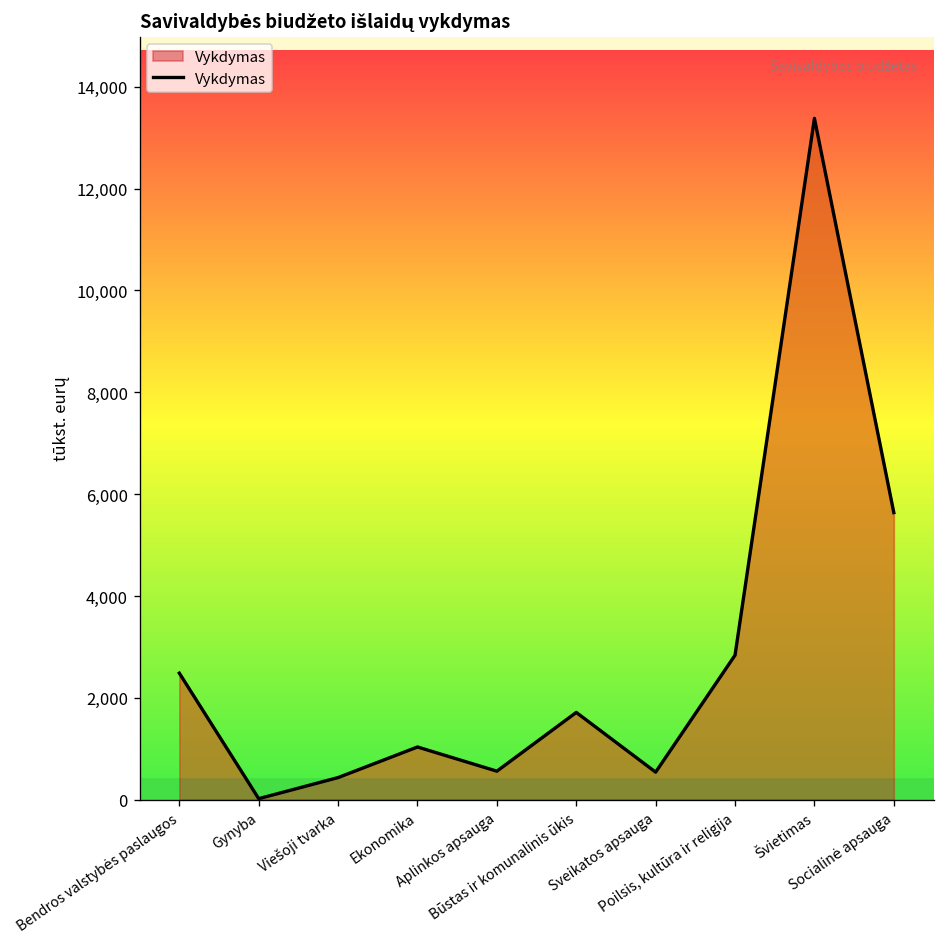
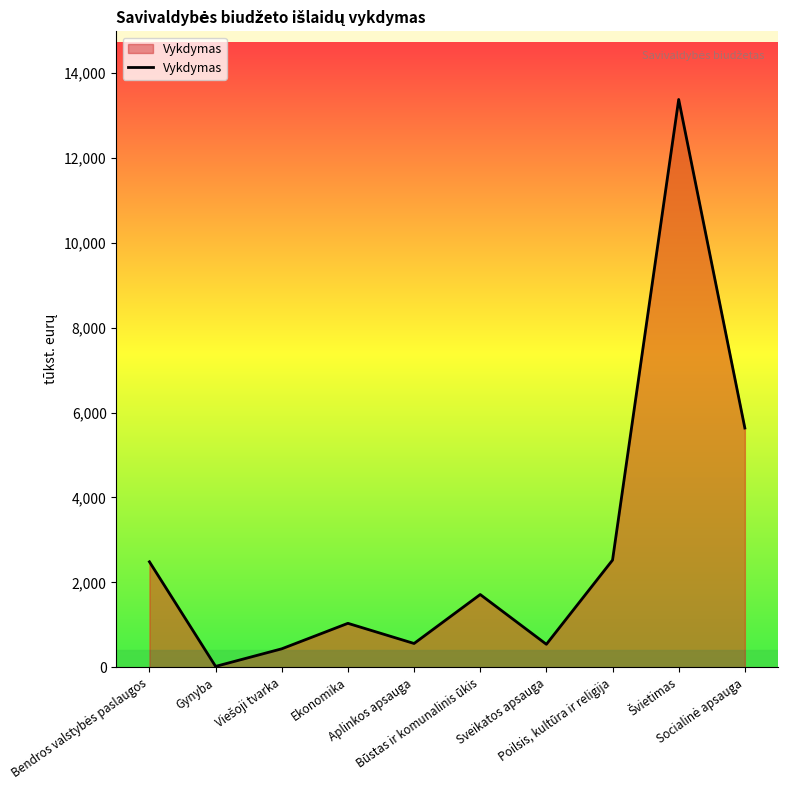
  {
    "Bendros valstybės paslaugos": "2,500",
    "Viešoji tvarka": "400",
    "Ekonomika": "1,000",
    "Aplinkos apsauga": "600",
    "Būstas ir komunalinis ūkis": "1,700",
    "Sveikatos apsauga": "500",
-   "Poilsis, kultūra ir religija": "2,800",
+   "Poilsis, kultūra ir religija": "2,500",
    "Švietimas": "13,400",
    "Socialinė apsauga": "5,600"
  }
